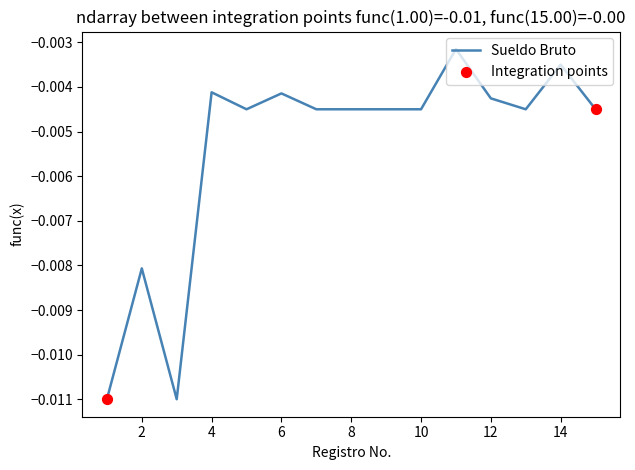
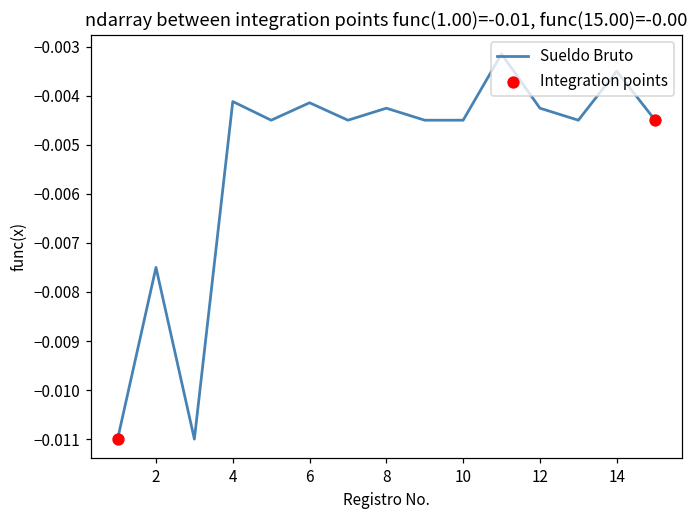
  {
    "Sueldo Bruto": {
-     "2": -0.0081,
+     "2": -0.0075,
      "4": -0.0041,
      "6": -0.0041,
-     "8": -0.0045,
+     "8": -0.0043,
      "10": -0.0045,
      "12": -0.0043
    }
  }
